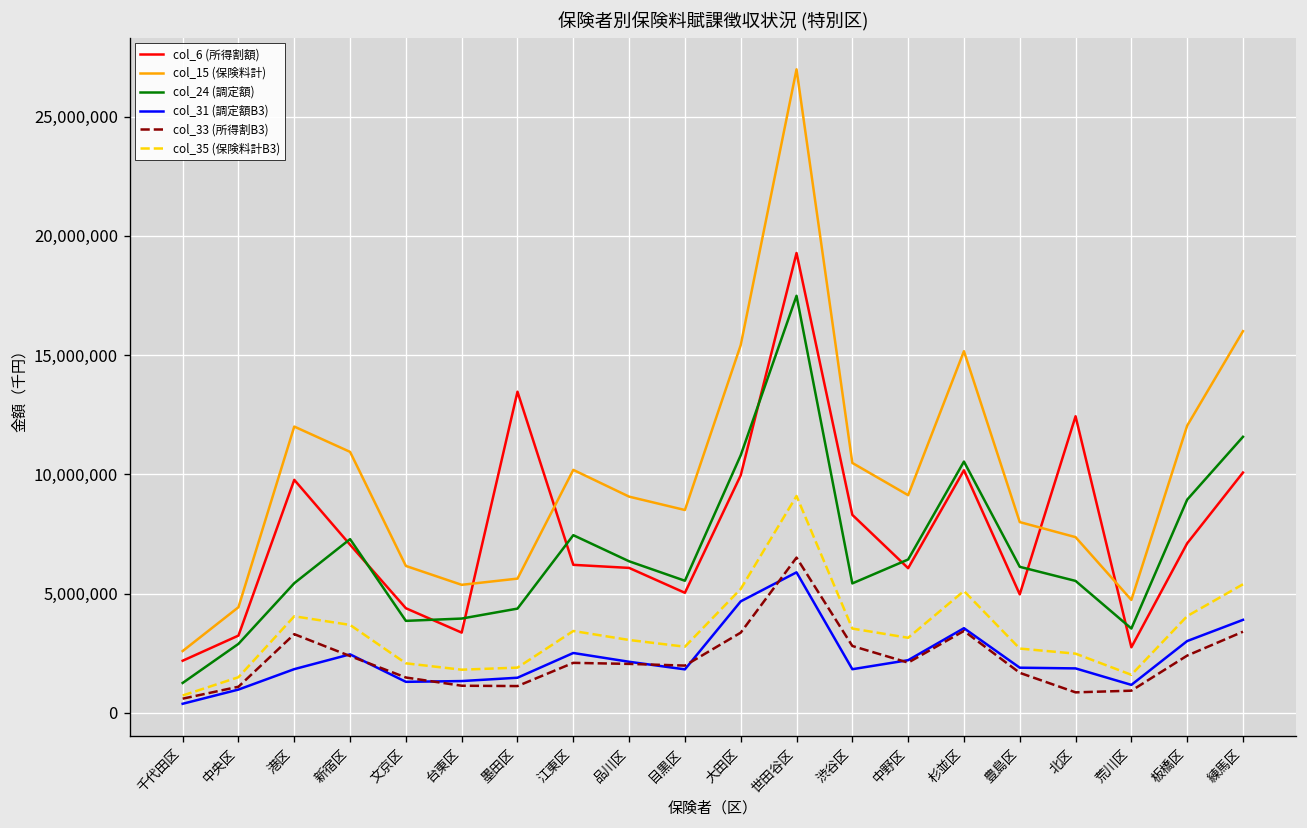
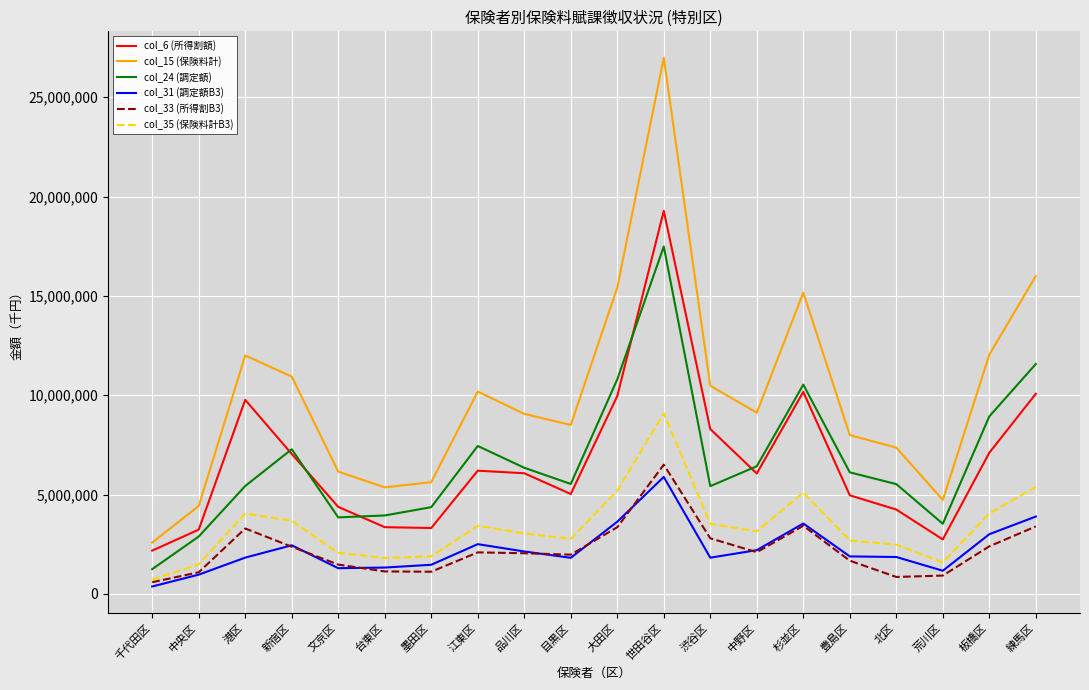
  {
    "col_6 (所得割額)": {
      "千代田区": "2,200,000",
      "中央区": "3,200,000",
      "港区": "9,800,000",
      "新宿区": "7,000,000",
      "文京区": "4,400,000",
      "台東区": "3,400,000",
-     "墨田区": "13,500,000",
+     "墨田区": "3,300,000",
      "江東区": "6,200,000",
      "品川区": "6,100,000",
      "目黒区": "5,000,000",
      "大田区": "10,000,000",
      "世田谷区": "19,300,000",
      "渋谷区": "8,300,000",
      "中野区": "6,100,000",
      "杉並区": "10,200,000",
      "豊島区": "5,000,000",
-     "北区": "12,400,000",
+     "北区": "4,300,000",
      "荒川区": "2,700,000",
      "板橋区": "7,100,000",
      "練馬区": "10,100,000"
    },
    "col_24 (調定額)": {
      "千代田区": "1,300,000",
      "中央区": "2,900,000",
      "港区": "5,400,000",
      "新宿区": "7,300,000",
      "文京区": "3,900,000",
      "台東区": "4,000,000",
      "墨田区": "4,400,000",
      "江東区": "7,400,000",
      "品川区": "6,400,000",
      "目黒区": "5,500,000",
      "大田区": "10,800,000",
      "世田谷区": "17,500,000",
      "渋谷区": "5,400,000",
      "中野区": "6,400,000",
      "杉並区": "10,500,000",
      "豊島区": "6,100,000",
      "北区": "5,500,000",
      "荒川区": "3,500,000",
      "板橋区": "8,900,000",
      "練馬区": "11,600,000"
    },
    "col_31 (調定額B3)": {
      "千代田区": "400,000",
      "港区": "1,800,000",
      "文京区": "1,300,000",
      "台東区": "1,300,000",
      "墨田区": "1,500,000",
      "江東区": "2,500,000",
      "目黒区": "1,800,000",
-     "大田区": "4,700,000",
+     "大田区": "3,600,000",
      "世田谷区": "5,900,000",
      "渋谷区": "1,800,000",
      "豊島区": "1,900,000",
      "北区": "1,900,000",
      "荒川区": "1,200,000",
      "板橋区": "3,000,000",
      "練馬区": "3,900,000"
    },
    "col_33 (所得割B3)": {
      "千代田区": "600,000",
      "港区": "3,300,000",
      "文京区": "1,500,000",
      "台東区": "1,100,000",
      "墨田区": "1,100,000",
      "江東区": "2,100,000",
      "目黒区": "2,000,000",
      "大田区": "3,400,000",
      "世田谷区": "6,500,000",
      "渋谷区": "2,800,000",
      "豊島区": "1,700,000",
      "北区": "900,000",
      "荒川区": "900,000",
      "板橋区": "2,400,000",
      "練馬区": "3,400,000"
    }
  }
